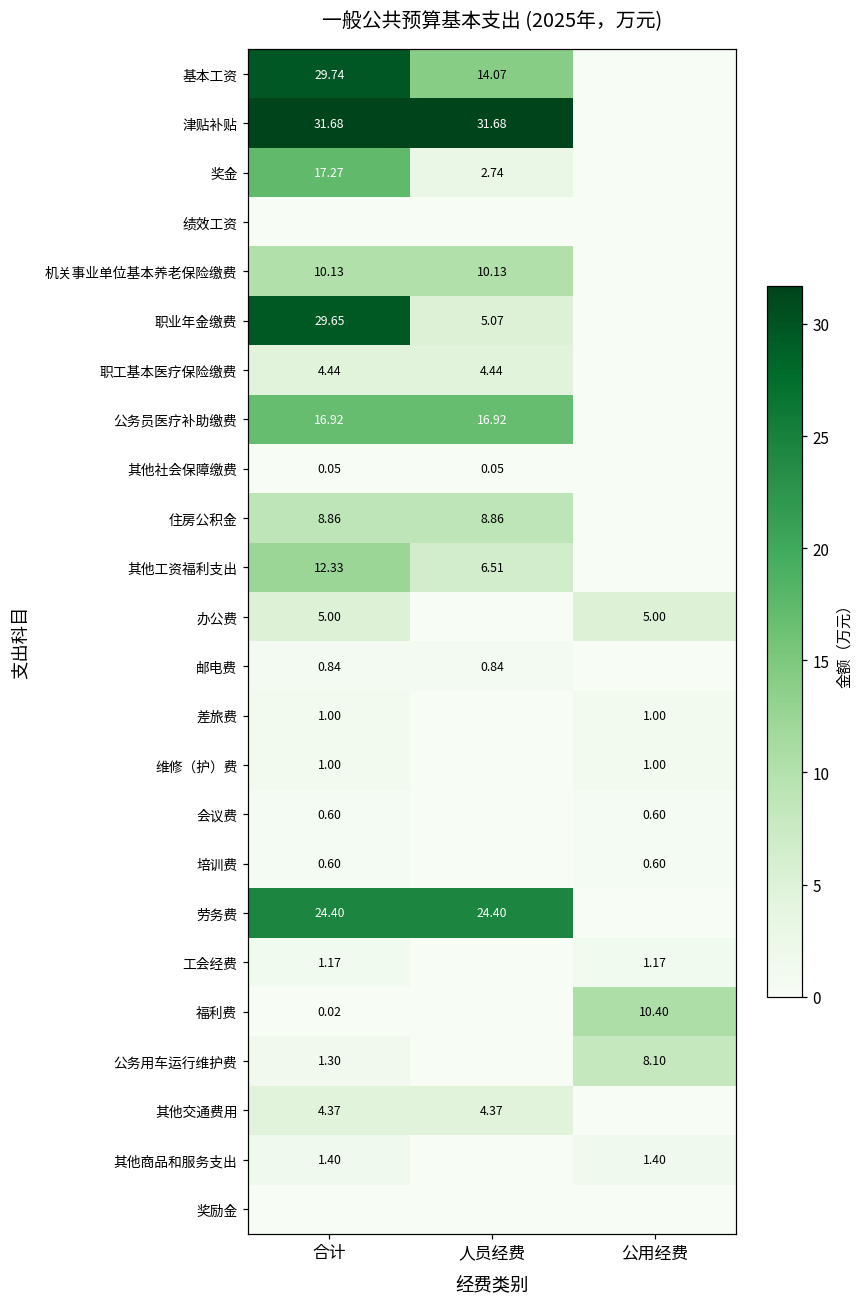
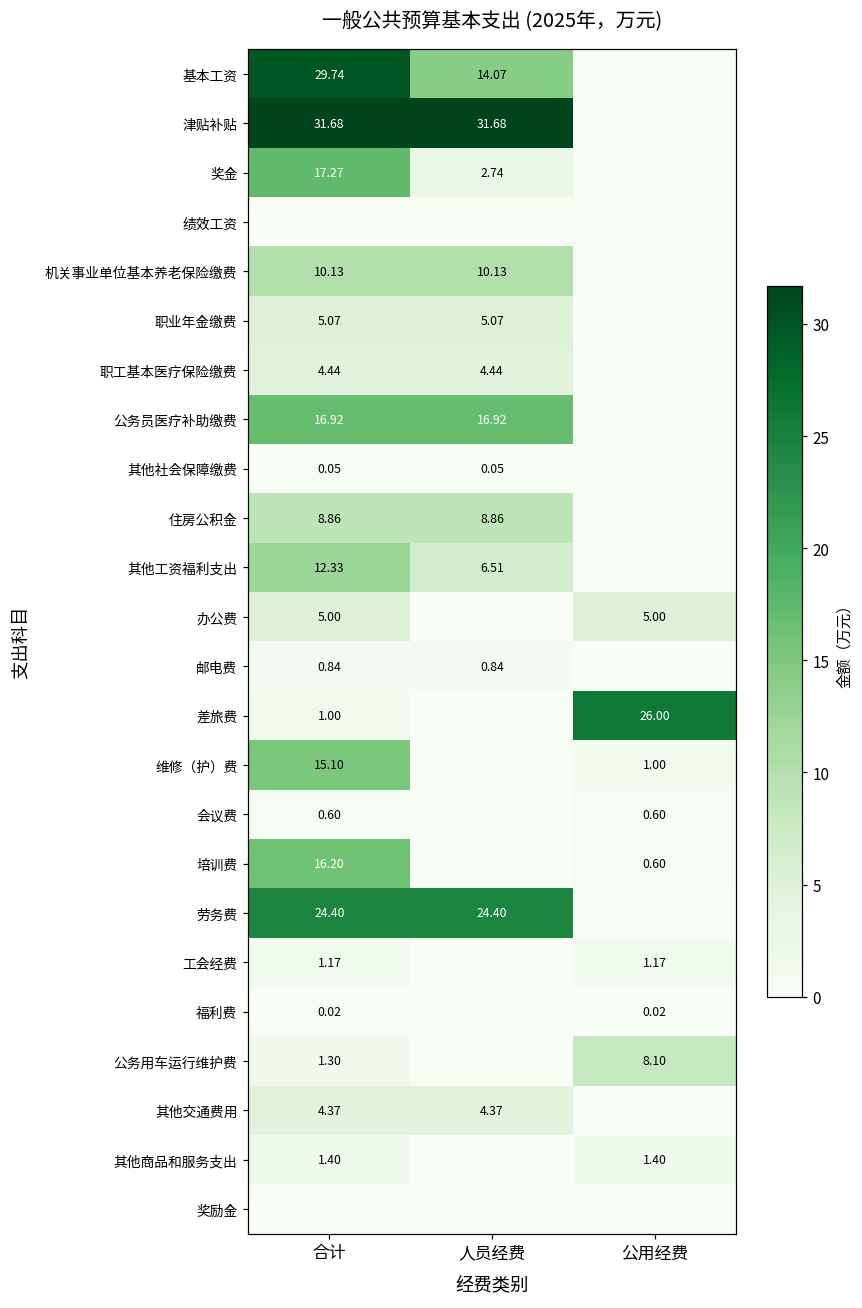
  {
    "基本工资": {
      "合计": 29.74,
      "人员经费": 14.07
    },
    "津贴补贴": {
      "合计": 31.68,
      "人员经费": 31.68
    },
    "奖金": {
      "合计": 17.27,
      "人员经费": 2.74
    },
    "机关事业单位基本养老保险缴费": {
      "合计": 10.13,
      "人员经费": 10.13
    },
    "职业年金缴费": {
-     "合计": 29.65,
+     "合计": 5.07,
      "人员经费": 5.07
    },
    "职工基本医疗保险缴费": {
      "合计": 4.44,
      "人员经费": 4.44
    },
    "公务员医疗补助缴费": {
      "合计": 16.92,
      "人员经费": 16.92
    },
    "其他社会保障缴费": {
      "合计": 0.05,
      "人员经费": 0.05
    },
    "住房公积金": {
      "合计": 8.86,
      "人员经费": 8.86
    },
    "其他工资福利支出": {
      "合计": 12.33,
      "人员经费": 6.51
    },
    "办公费": {
      "合计": 5.00,
      "公用经费": 5.00
    },
    "邮电费": {
      "合计": 0.84,
      "人员经费": 0.84
    },
    "差旅费": {
      "合计": 1.00,
-     "公用经费": 1.00
+     "公用经费": 26.00
    },
    "维修（护）费": {
-     "合计": 1.00,
+     "合计": 15.10,
      "公用经费": 1.00
    },
    "会议费": {
      "合计": 0.60,
      "公用经费": 0.60
    },
    "培训费": {
-     "合计": 0.60,
+     "合计": 16.20,
      "公用经费": 0.60
    },
    "劳务费": {
      "合计": 24.40,
      "人员经费": 24.40
    },
    "工会经费": {
      "合计": 1.17,
      "公用经费": 1.17
    },
    "福利费": {
      "合计": 0.02,
-     "公用经费": 10.40
+     "公用经费": 0.02
    },
    "公务用车运行维护费": {
      "合计": 1.30,
      "公用经费": 8.10
    },
    "其他交通费用": {
      "合计": 4.37,
      "人员经费": 4.37
    },
    "其他商品和服务支出": {
      "合计": 1.40,
      "公用经费": 1.40
    }
  }
